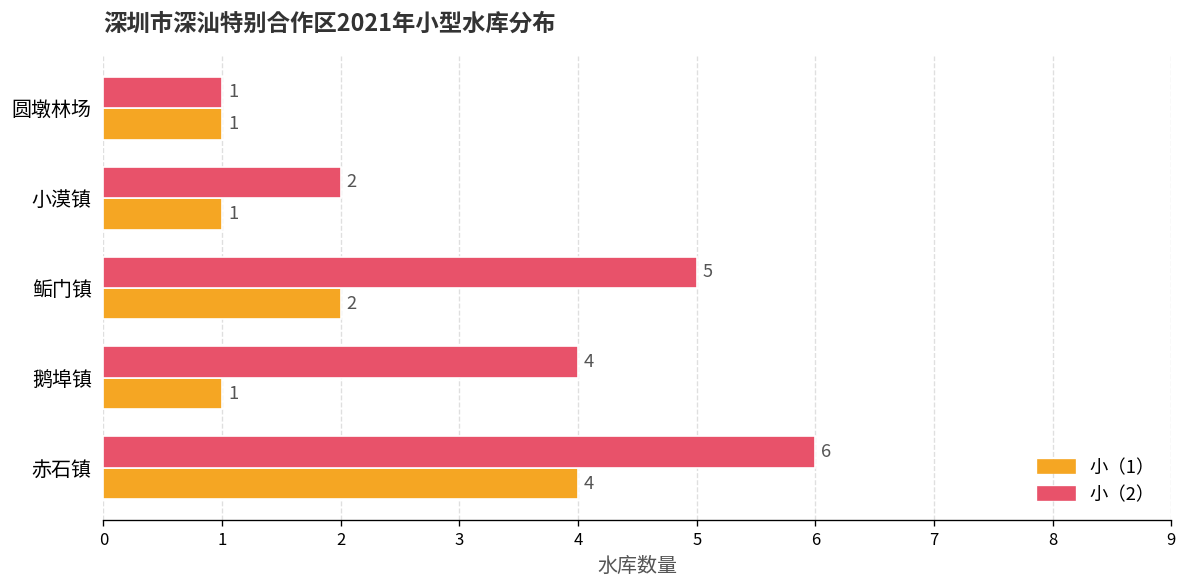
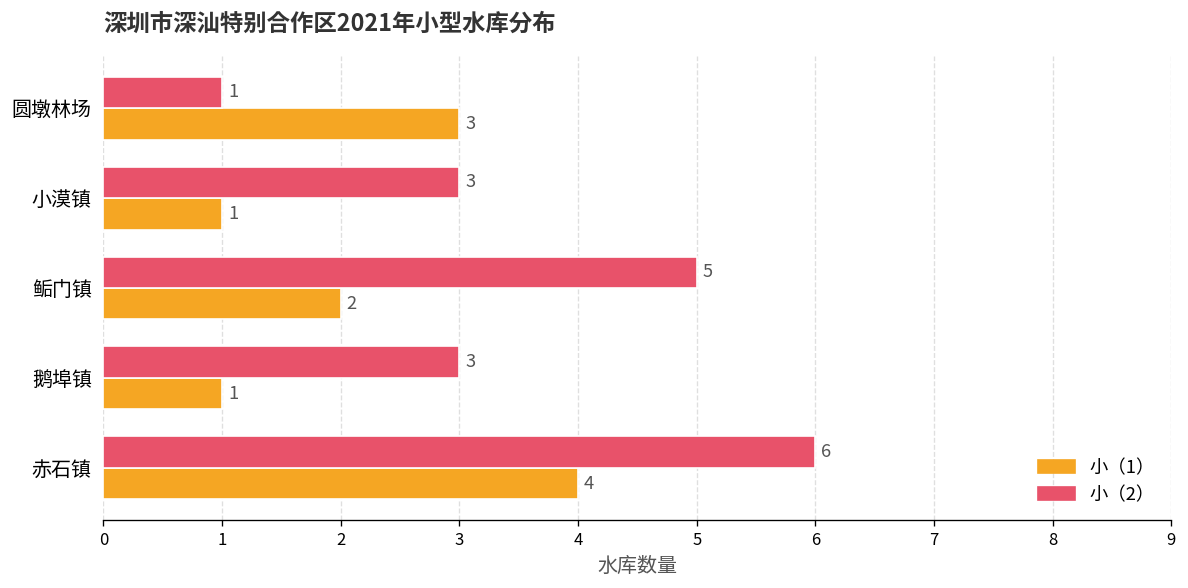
  {
    "小（1）": {
-     "圆墩林场": 1,
+     "圆墩林场": 3,
      "小漠镇": 1,
      "鲘门镇": 2,
      "鹅埠镇": 1,
      "赤石镇": 4
    },
    "小（2）": {
      "圆墩林场": 1,
-     "小漠镇": 2,
+     "小漠镇": 3,
      "鲘门镇": 5,
-     "鹅埠镇": 4,
+     "鹅埠镇": 3,
      "赤石镇": 6
    }
  }
